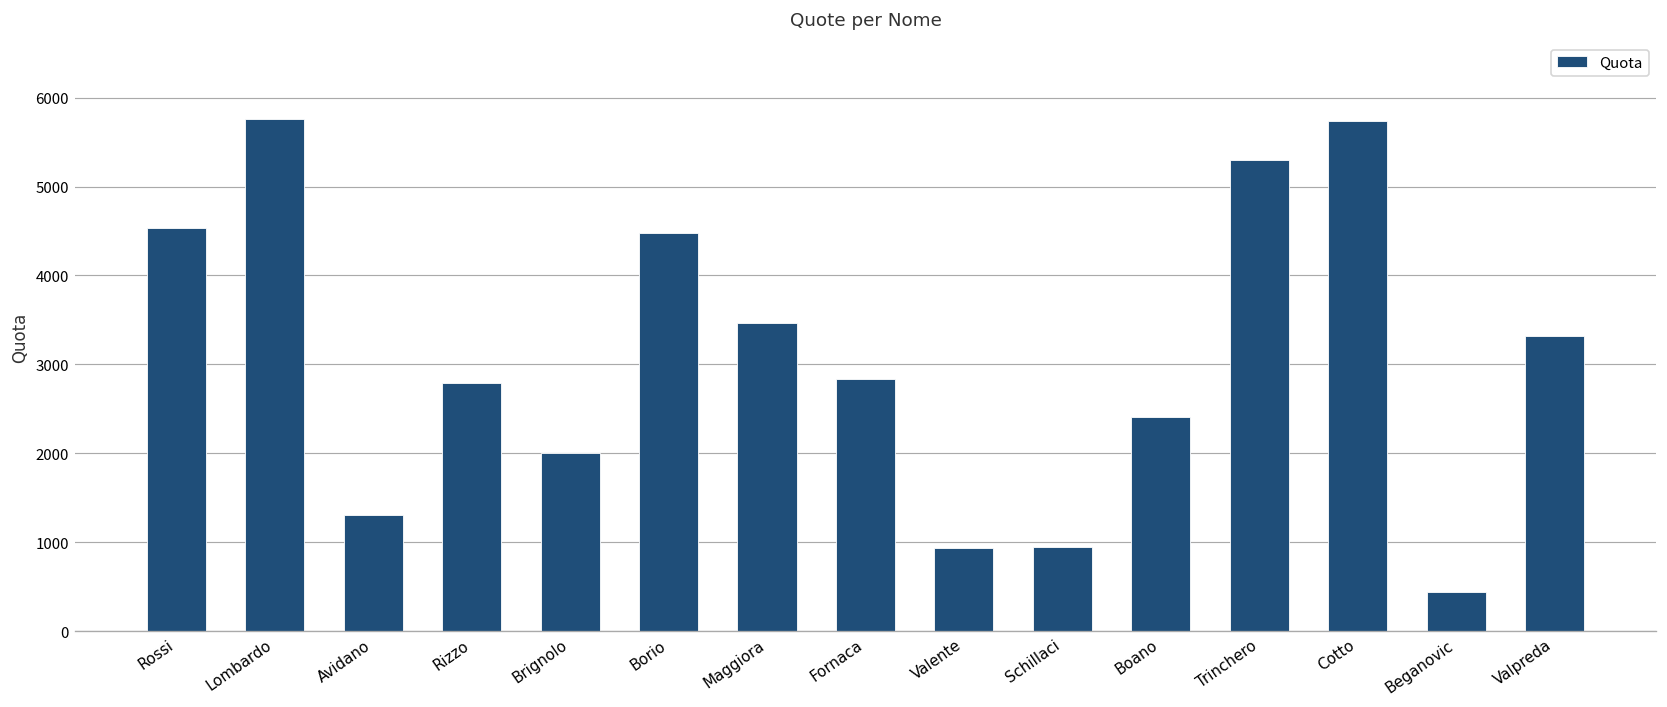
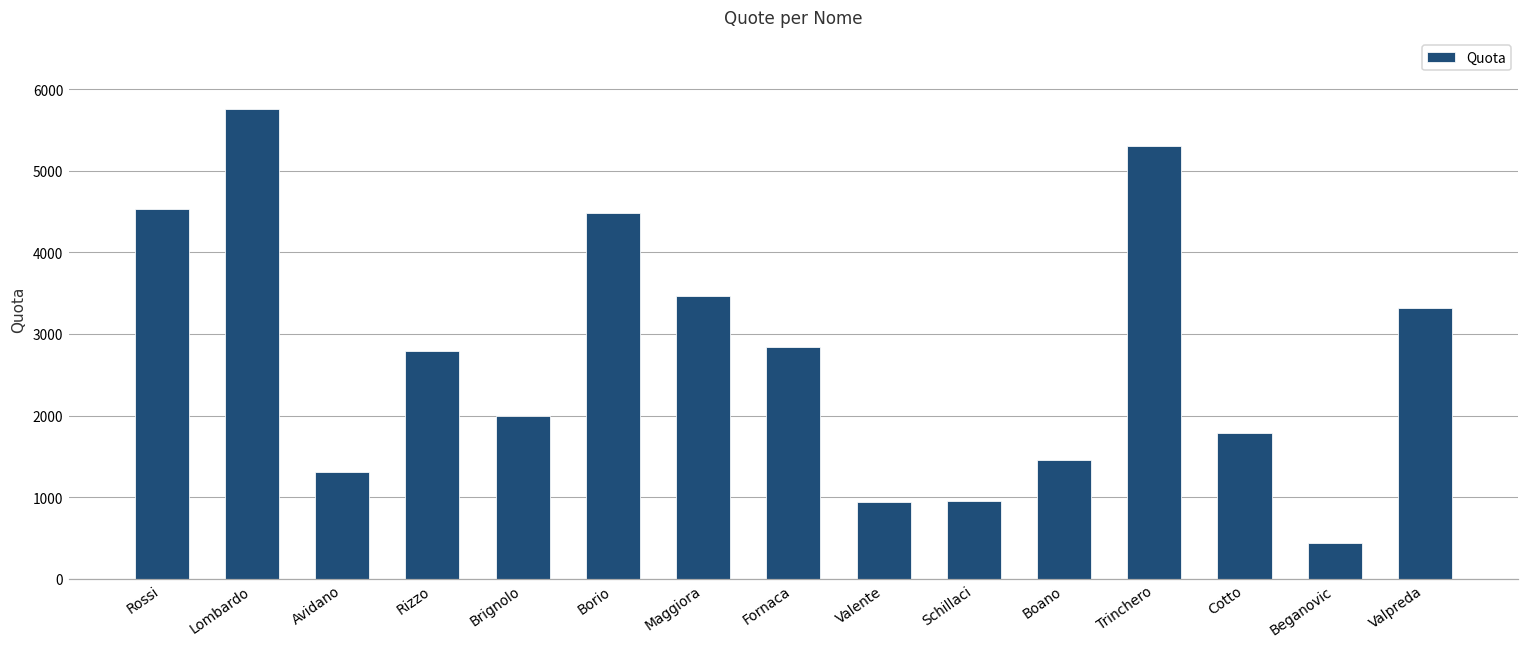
  {
    "Rossi": 4500,
    "Lombardo": 5800,
    "Avidano": 1300,
    "Rizzo": 2800,
    "Brignolo": 2000,
    "Borio": 4500,
    "Maggiora": 3500,
    "Fornaca": 2800,
    "Valente": 900,
    "Schillaci": 1000,
-   "Boano": 2400,
+   "Boano": 1500,
    "Trinchero": 5300,
-   "Cotto": 5700,
+   "Cotto": 1800,
    "Beganovic": 400,
    "Valpreda": 3300
  }
